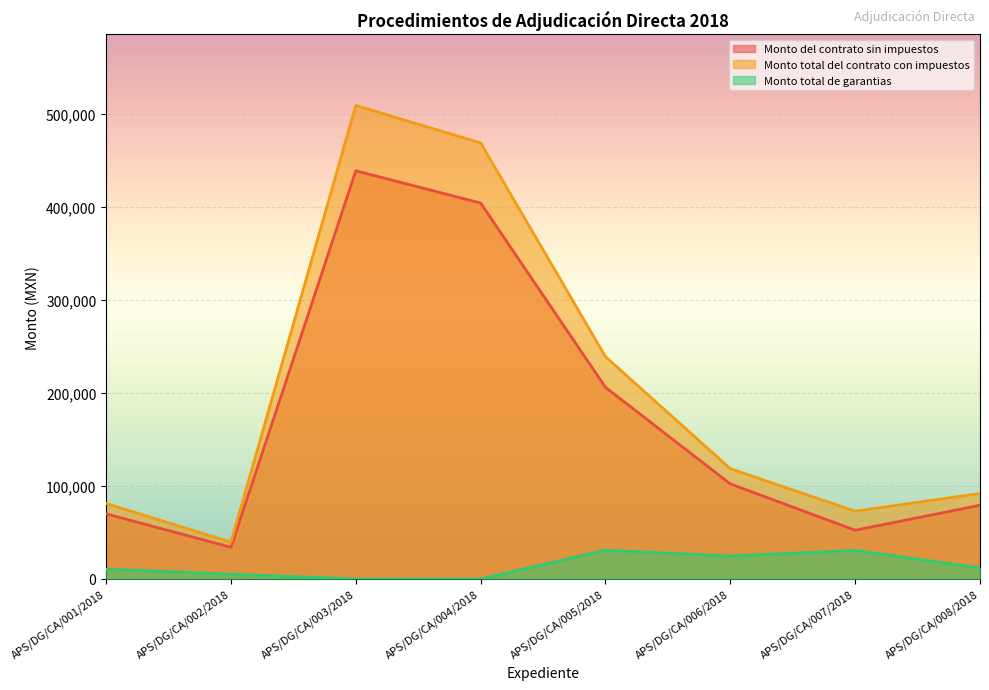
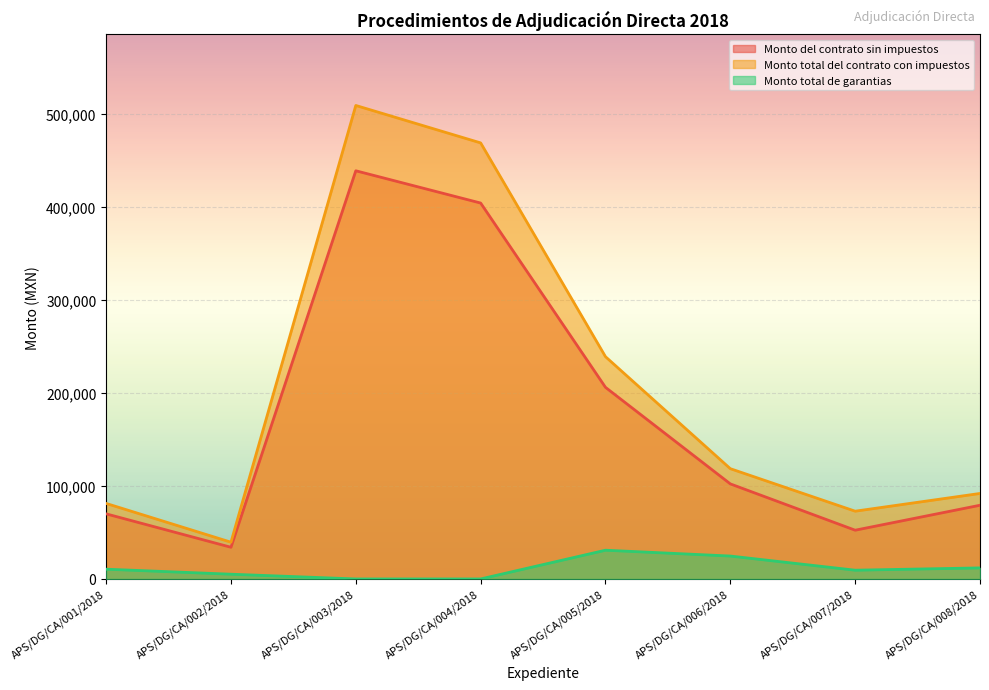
  {
    "Monto del contrato sin impuestos": {
      "APS/DG/CA/001/2018": "70,000",
      "APS/DG/CA/002/2018": "30,000",
      "APS/DG/CA/003/2018": "440,000",
      "APS/DG/CA/004/2018": "400,000",
      "APS/DG/CA/005/2018": "210,000",
      "APS/DG/CA/006/2018": "100,000",
      "APS/DG/CA/007/2018": "50,000",
      "APS/DG/CA/008/2018": "80,000"
    },
    "Monto total del contrato con impuestos": {
      "APS/DG/CA/001/2018": "80,000",
      "APS/DG/CA/002/2018": "40,000",
      "APS/DG/CA/003/2018": "510,000",
      "APS/DG/CA/004/2018": "470,000",
      "APS/DG/CA/005/2018": "240,000",
      "APS/DG/CA/006/2018": "120,000",
      "APS/DG/CA/007/2018": "70,000",
      "APS/DG/CA/008/2018": "90,000"
    },
    "Monto total de garantias": {
      "APS/DG/CA/001/2018": "10,000",
      "APS/DG/CA/002/2018": "10,000",
      "APS/DG/CA/003/2018": "0",
      "APS/DG/CA/004/2018": "0",
      "APS/DG/CA/005/2018": "30,000",
      "APS/DG/CA/006/2018": "20,000",
-     "APS/DG/CA/007/2018": "30,000",
+     "APS/DG/CA/007/2018": "10,000",
      "APS/DG/CA/008/2018": "10,000"
    }
  }
